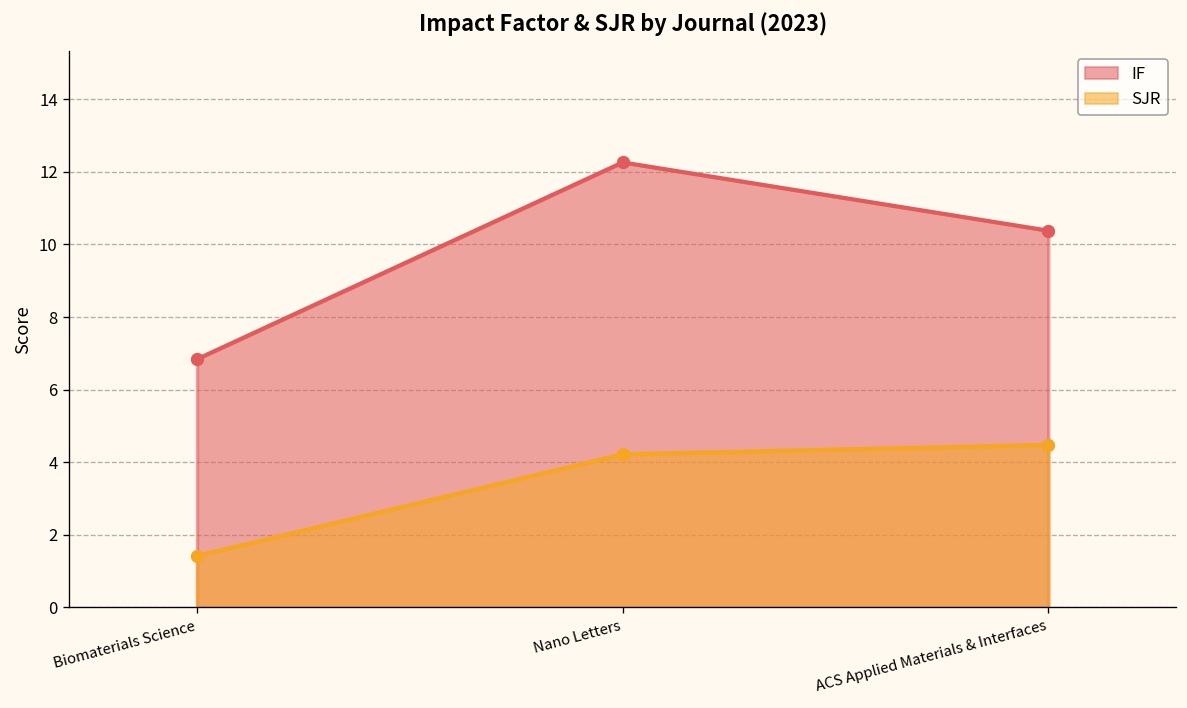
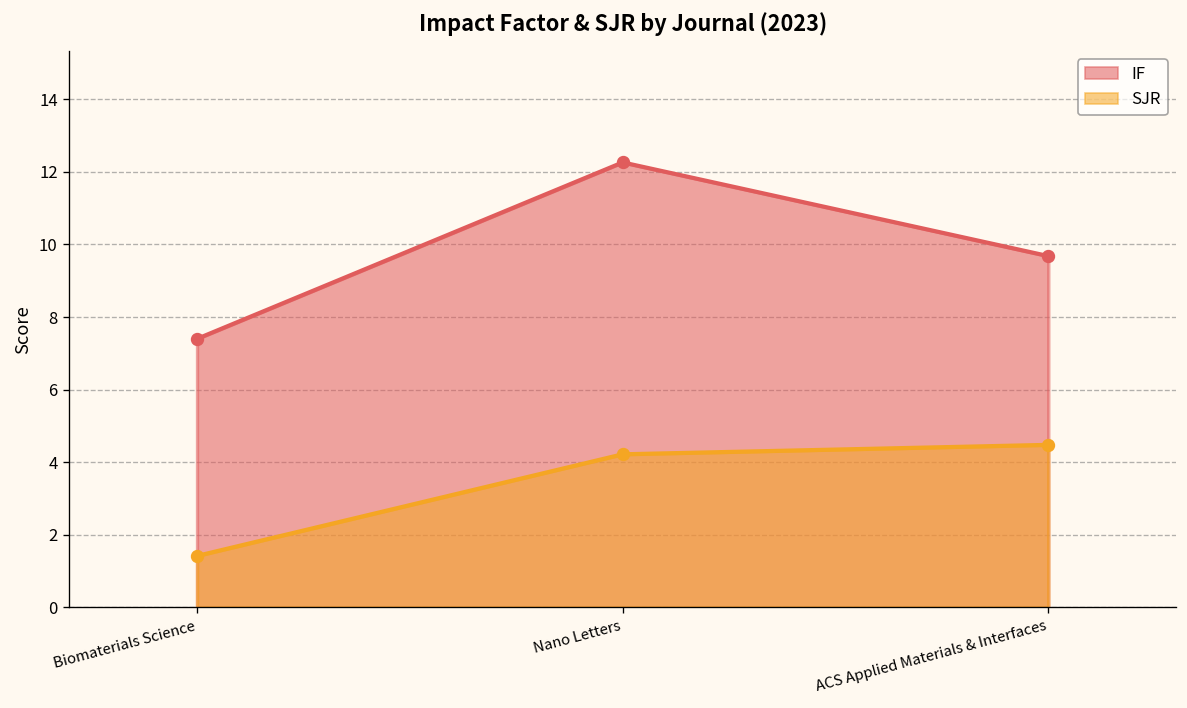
  {
    "IF": {
-     "Biomaterials Science": 6.8,
+     "Biomaterials Science": 7.4,
      "Nano Letters": 12.3,
-     "ACS Applied Materials & Interfaces": 10.4
+     "ACS Applied Materials & Interfaces": 9.7
    },
    "SJR": {
      "Biomaterials Science": 1.4,
      "Nano Letters": 4.2,
      "ACS Applied Materials & Interfaces": 4.5
    }
  }
